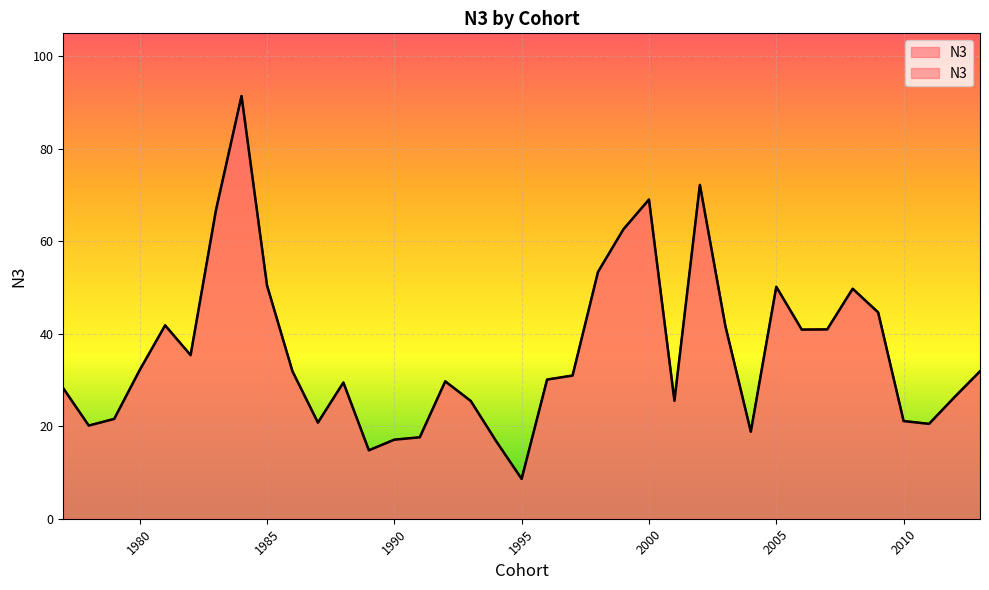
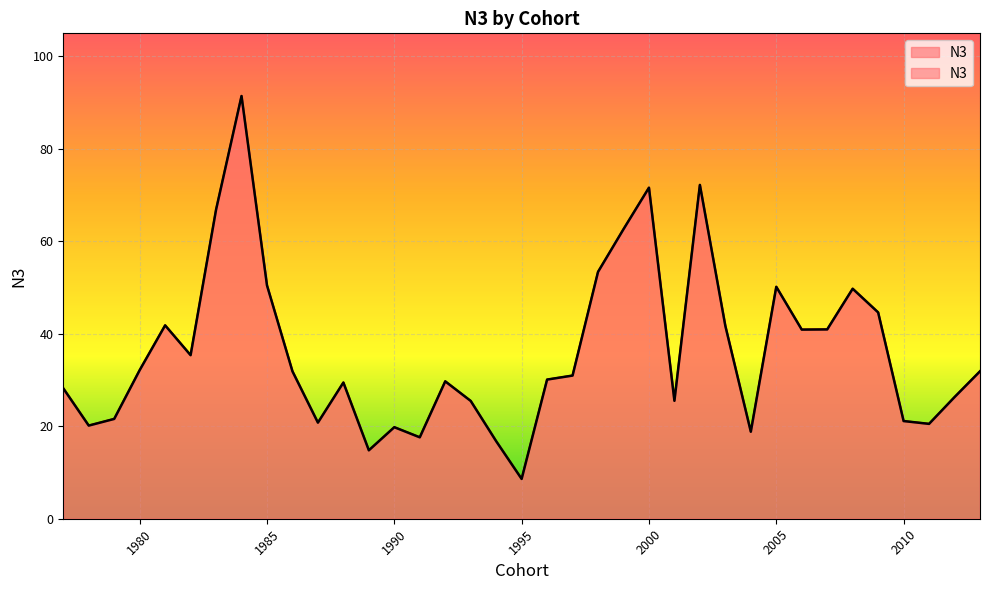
  {
    "1980": 32,
    "1985": 50,
-   "1990": 17,
+   "1990": 20,
    "1995": 9,
-   "2000": 69,
+   "2000": 72,
    "2005": 50,
    "2010": 21
  }
